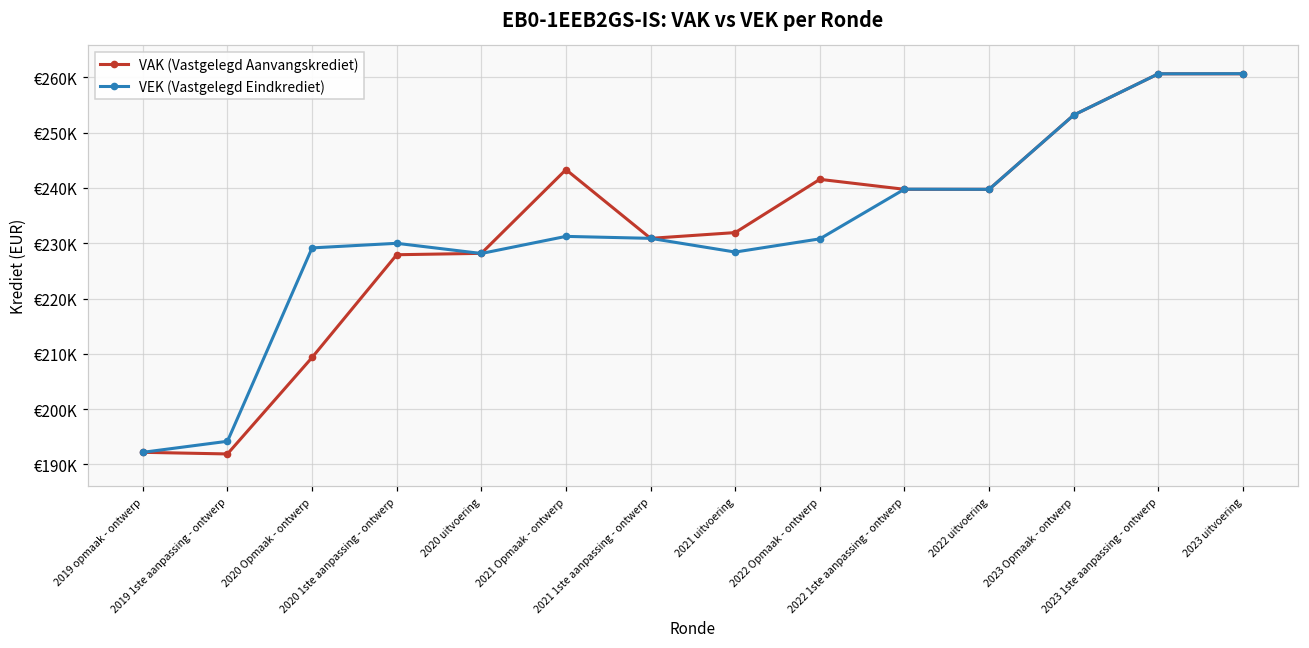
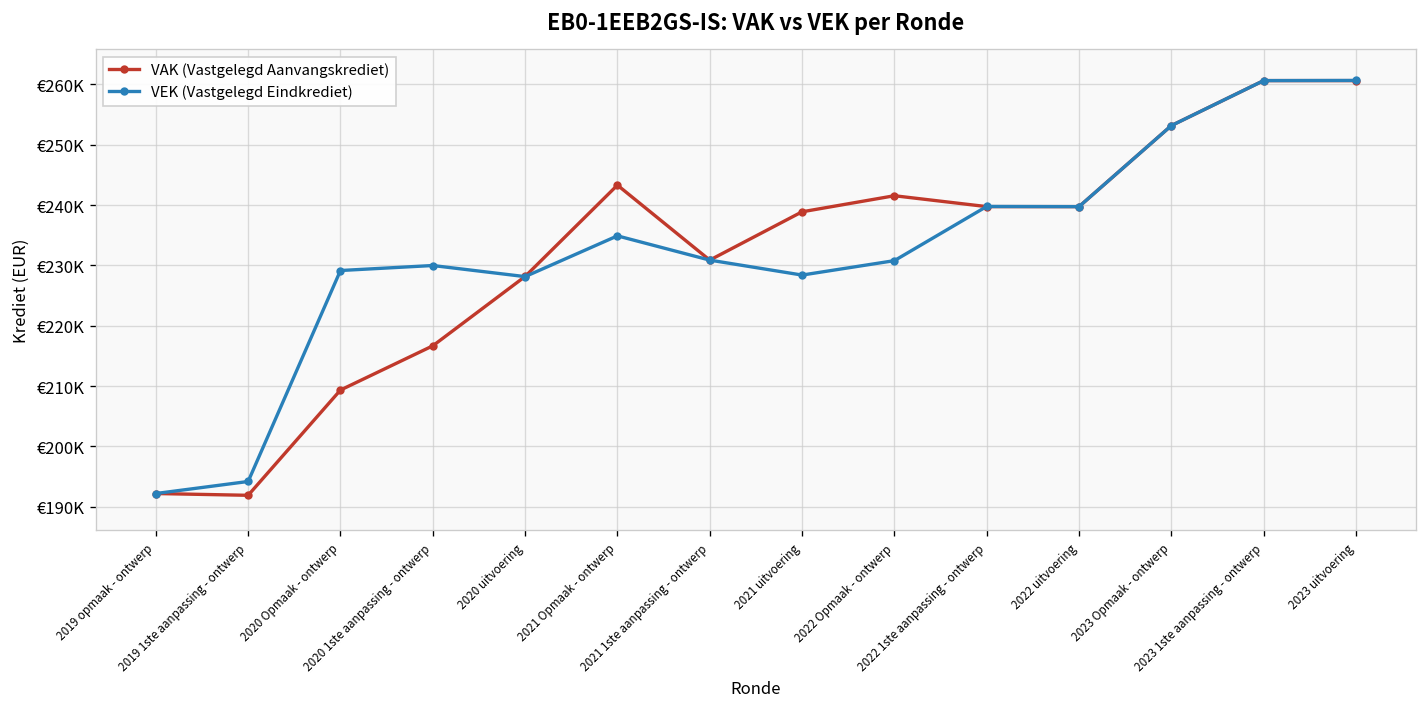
  {
    "VAK (Vastgelegd Aanvangskrediet)": {
      "2019 1ste aanpassing - ontwerp": "€192000",
      "2020 Opmaak - ontwerp": "€209000",
-     "2020 1ste aanpassing - ontwerp": "€228000",
+     "2020 1ste aanpassing - ontwerp": "€217000",
      "2021 Opmaak - ontwerp": "€243000",
-     "2021 uitvoering": "€232000",
+     "2021 uitvoering": "€239000",
      "2022 Opmaak - ontwerp": "€242000"
    },
    "VEK (Vastgelegd Eindkrediet)": {
      "2019 1ste aanpassing - ontwerp": "€194000",
      "2020 Opmaak - ontwerp": "€229000",
      "2020 1ste aanpassing - ontwerp": "€230000",
-     "2021 Opmaak - ontwerp": "€231000",
+     "2021 Opmaak - ontwerp": "€235000",
      "2021 uitvoering": "€228000",
      "2022 Opmaak - ontwerp": "€231000"
    }
  }
